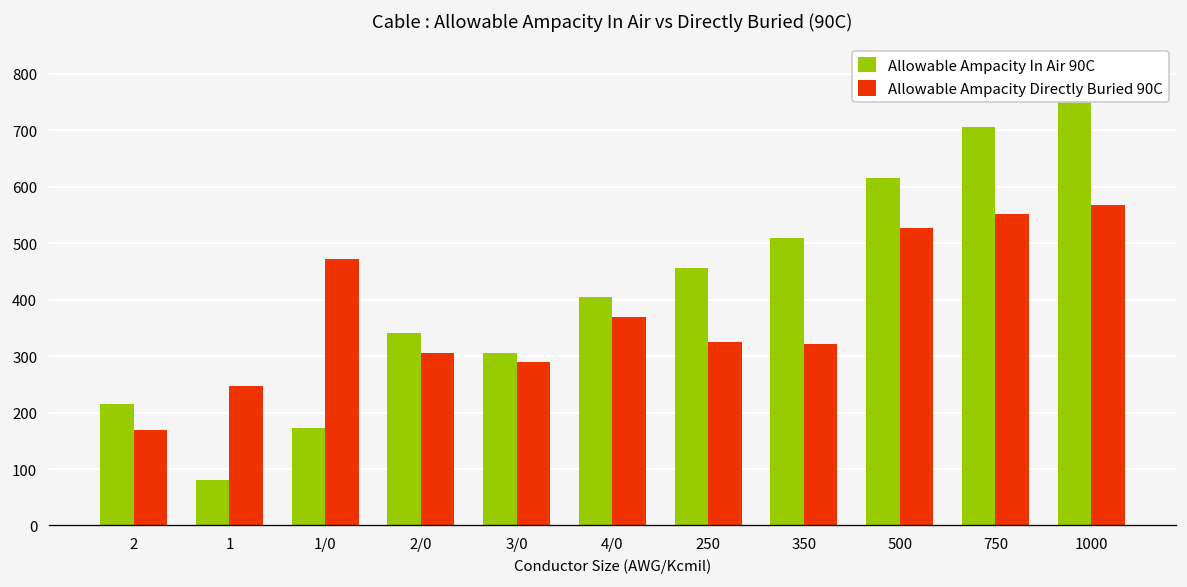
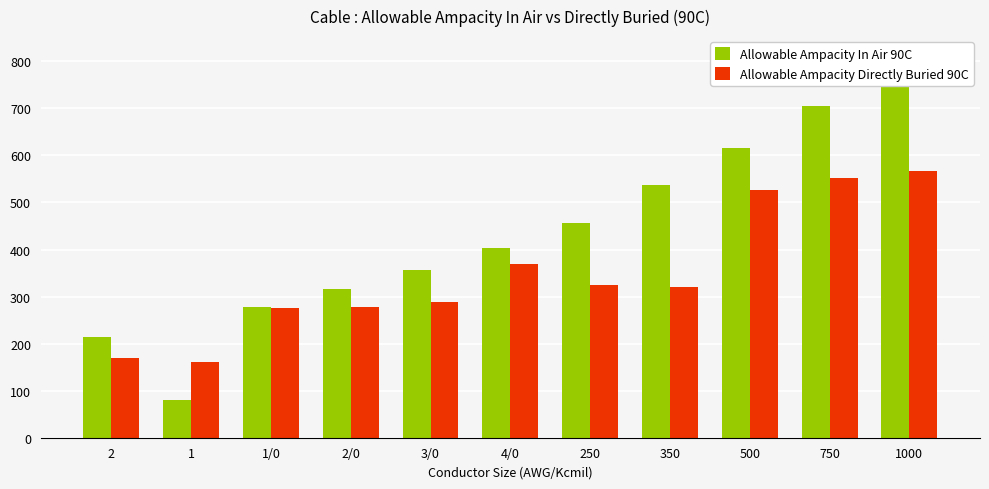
  {
    "Allowable Ampacity In Air 90C": {
      "2": 220,
      "1": 80,
-     "1/0": 170,
-     "2/0": 340,
-     "3/0": 310,
+     "1/0": 280,
+     "2/0": 320,
+     "3/0": 360,
      "4/0": 400,
      "250": 460,
-     "350": 510,
+     "350": 540,
      "500": 620,
      "750": 710
    },
    "Allowable Ampacity Directly Buried 90C": {
      "2": 170,
-     "1": 250,
-     "1/0": 470,
-     "2/0": 310,
+     "1": 160,
+     "1/0": 280,
+     "2/0": 280,
      "3/0": 290,
      "4/0": 370,
      "250": 330,
      "350": 320,
      "500": 530,
      "750": 550,
      "1000": 570
    }
  }
